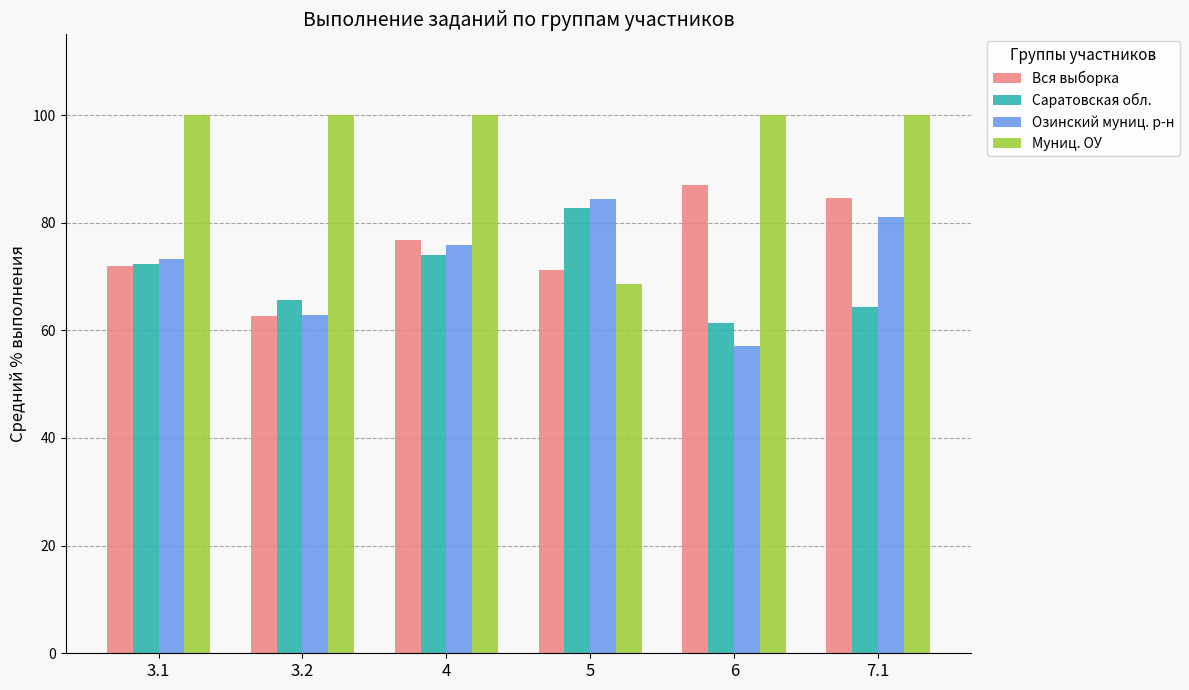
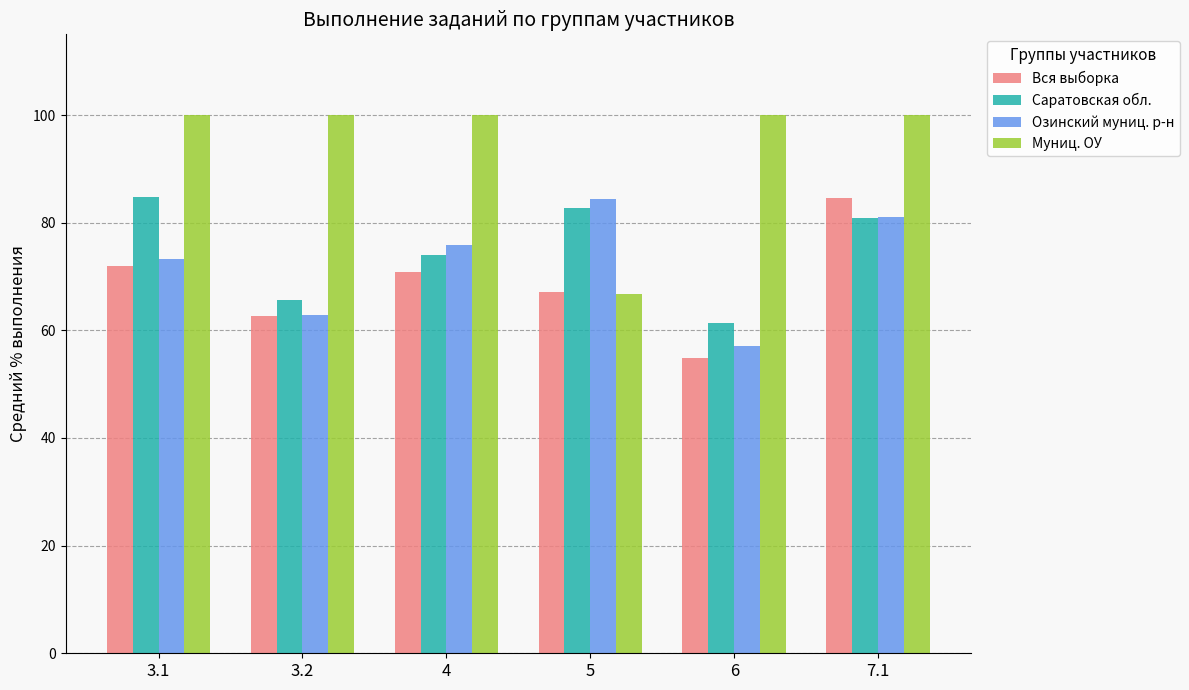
  {
    "Вся выборка": {
      "3.1": 72,
      "3.2": 63,
-     "4": 77,
-     "5": 71,
-     "6": 87,
+     "4": 71,
+     "5": 67,
+     "6": 55,
      "7.1": 85
    },
    "Саратовская обл.": {
-     "3.1": 72,
+     "3.1": 85,
      "3.2": 66,
      "4": 74,
      "5": 83,
      "6": 61,
-     "7.1": 64
+     "7.1": 81
    },
    "Озинский муниц. р-н": {
      "3.1": 73,
      "3.2": 63,
      "4": 76,
      "5": 84,
      "6": 57,
      "7.1": 81
    },
    "Муниц. ОУ": {
      "3.1": 100,
      "3.2": 100,
      "4": 100,
-     "5": 69,
+     "5": 67,
      "6": 100,
      "7.1": 100
    }
  }
